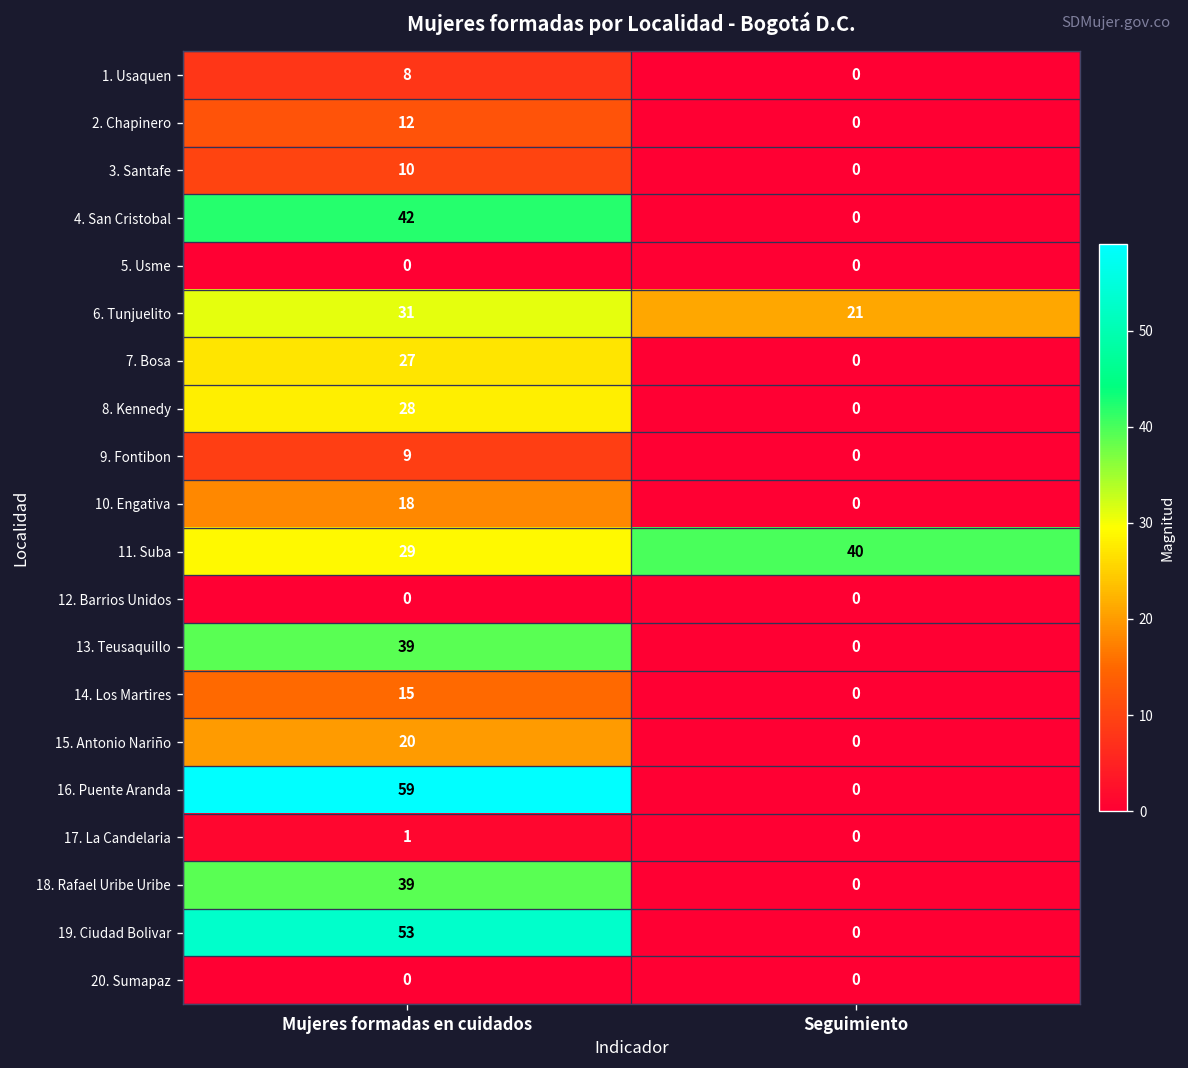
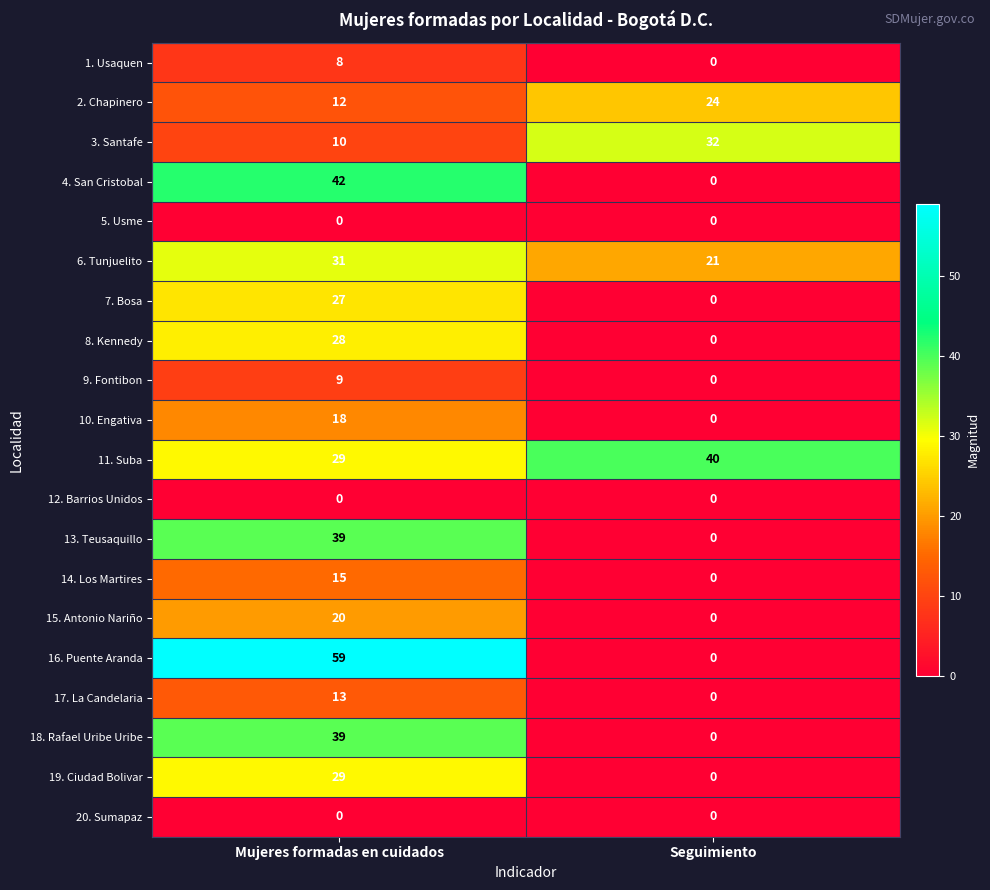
  {
    "1. Usaquen": {
      "Mujeres formadas en cuidados": 8,
      "Seguimiento": 0
    },
    "2. Chapinero": {
      "Mujeres formadas en cuidados": 12,
-     "Seguimiento": 0
+     "Seguimiento": 24
    },
    "3. Santafe": {
      "Mujeres formadas en cuidados": 10,
-     "Seguimiento": 0
+     "Seguimiento": 32
    },
    "4. San Cristobal": {
      "Mujeres formadas en cuidados": 42,
      "Seguimiento": 0
    },
    "5. Usme": {
      "Mujeres formadas en cuidados": 0,
      "Seguimiento": 0
    },
    "6. Tunjuelito": {
      "Mujeres formadas en cuidados": 31,
      "Seguimiento": 21
    },
    "7. Bosa": {
      "Mujeres formadas en cuidados": 27,
      "Seguimiento": 0
    },
    "8. Kennedy": {
      "Mujeres formadas en cuidados": 28,
      "Seguimiento": 0
    },
    "9. Fontibon": {
      "Mujeres formadas en cuidados": 9,
      "Seguimiento": 0
    },
    "10. Engativa": {
      "Mujeres formadas en cuidados": 18,
      "Seguimiento": 0
    },
    "11. Suba": {
      "Mujeres formadas en cuidados": 29,
      "Seguimiento": 40
    },
    "12. Barrios Unidos": {
      "Mujeres formadas en cuidados": 0,
      "Seguimiento": 0
    },
    "13. Teusaquillo": {
      "Mujeres formadas en cuidados": 39,
      "Seguimiento": 0
    },
    "14. Los Martires": {
      "Mujeres formadas en cuidados": 15,
      "Seguimiento": 0
    },
    "15. Antonio Nariño": {
      "Mujeres formadas en cuidados": 20,
      "Seguimiento": 0
    },
    "16. Puente Aranda": {
      "Mujeres formadas en cuidados": 59,
      "Seguimiento": 0
    },
    "17. La Candelaria": {
-     "Mujeres formadas en cuidados": 1,
+     "Mujeres formadas en cuidados": 13,
      "Seguimiento": 0
    },
    "18. Rafael Uribe Uribe": {
      "Mujeres formadas en cuidados": 39,
      "Seguimiento": 0
    },
    "19. Ciudad Bolivar": {
-     "Mujeres formadas en cuidados": 53,
+     "Mujeres formadas en cuidados": 29,
      "Seguimiento": 0
    },
    "20. Sumapaz": {
      "Mujeres formadas en cuidados": 0,
      "Seguimiento": 0
    }
  }
